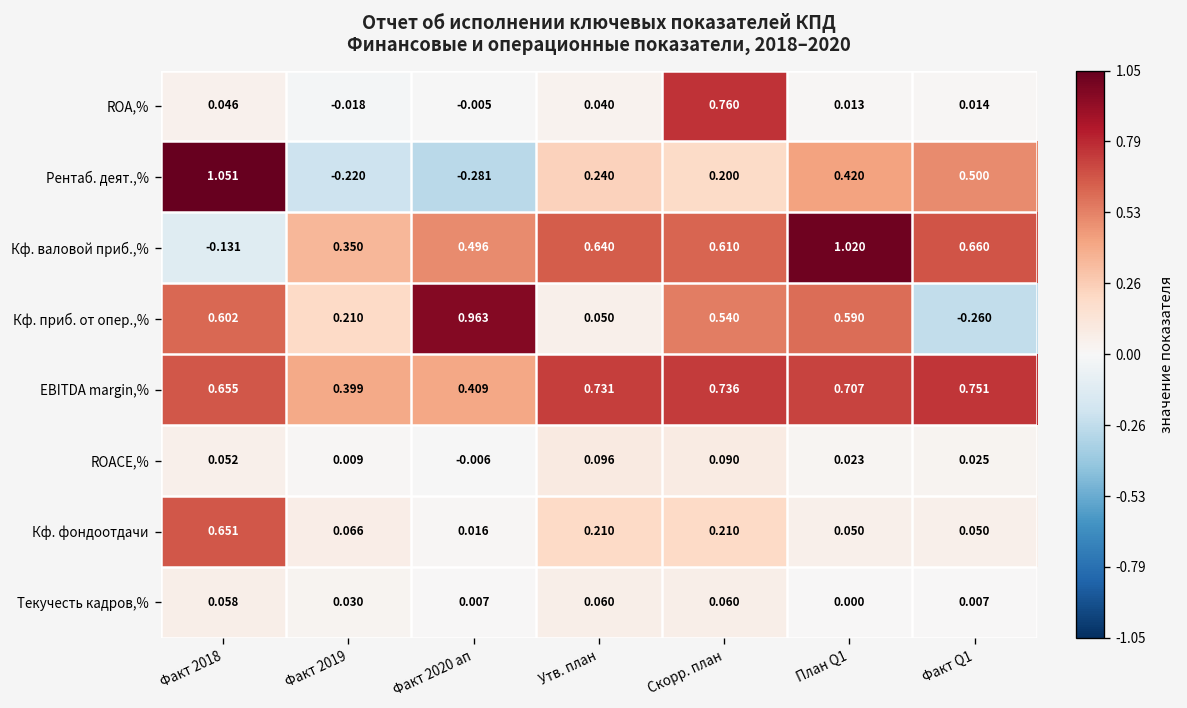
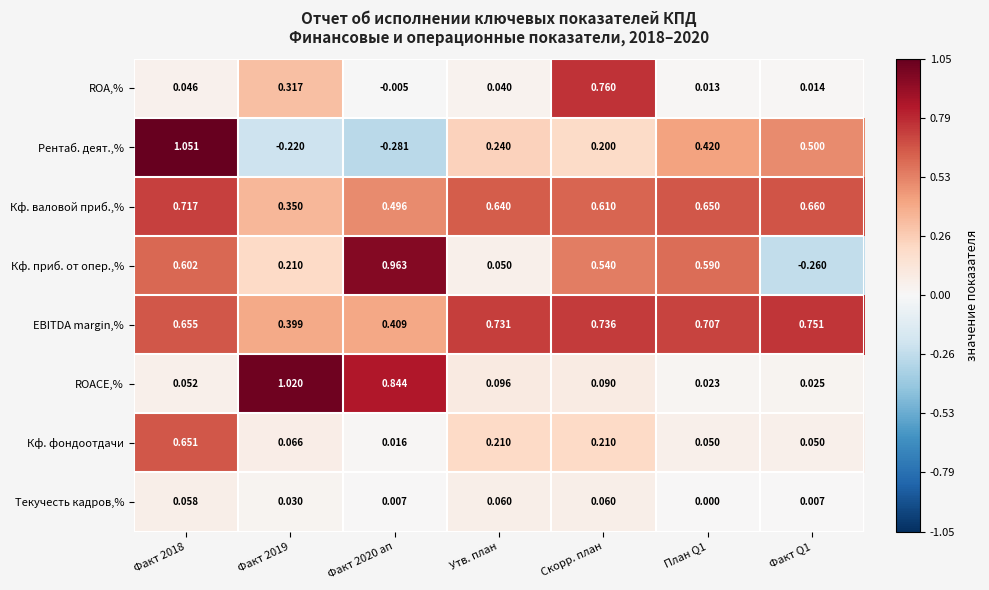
  {
    "ROA,%": {
      "Факт 2018": 0.046,
-     "Факт 2019": -0.018,
+     "Факт 2019": 0.317,
      "Факт 2020 ап": -0.005,
      "Утв. план": 0.040,
      "Скорр. план": 0.760,
      "План Q1": 0.013,
      "Факт Q1": 0.014
    },
    "Рентаб. деят.,%": {
      "Факт 2018": 1.051,
      "Факт 2019": -0.220,
      "Факт 2020 ап": -0.281,
      "Утв. план": 0.240,
      "Скорр. план": 0.200,
      "План Q1": 0.420,
      "Факт Q1": 0.500
    },
    "Кф. валовой приб.,%": {
-     "Факт 2018": -0.131,
+     "Факт 2018": 0.717,
      "Факт 2019": 0.350,
      "Факт 2020 ап": 0.496,
      "Утв. план": 0.640,
      "Скорр. план": 0.610,
-     "План Q1": 1.020,
+     "План Q1": 0.650,
      "Факт Q1": 0.660
    },
    "Кф. приб. от опер.,%": {
      "Факт 2018": 0.602,
      "Факт 2019": 0.210,
      "Факт 2020 ап": 0.963,
      "Утв. план": 0.050,
      "Скорр. план": 0.540,
      "План Q1": 0.590,
      "Факт Q1": -0.260
    },
    "EBITDA margin,%": {
      "Факт 2018": 0.655,
      "Факт 2019": 0.399,
      "Факт 2020 ап": 0.409,
      "Утв. план": 0.731,
      "Скорр. план": 0.736,
      "План Q1": 0.707,
      "Факт Q1": 0.751
    },
    "ROACE,%": {
      "Факт 2018": 0.052,
-     "Факт 2019": 0.009,
-     "Факт 2020 ап": -0.006,
+     "Факт 2019": 1.020,
+     "Факт 2020 ап": 0.844,
      "Утв. план": 0.096,
      "Скорр. план": 0.090,
      "План Q1": 0.023,
      "Факт Q1": 0.025
    },
    "Кф. фондоотдачи": {
      "Факт 2018": 0.651,
      "Факт 2019": 0.066,
      "Факт 2020 ап": 0.016,
      "Утв. план": 0.210,
      "Скорр. план": 0.210,
      "План Q1": 0.050,
      "Факт Q1": 0.050
    },
    "Текучесть кадров,%": {
      "Факт 2018": 0.058,
      "Факт 2019": 0.030,
      "Факт 2020 ап": 0.007,
      "Утв. план": 0.060,
      "Скорр. план": 0.060,
      "План Q1": 0.000,
      "Факт Q1": 0.007
    }
  }
